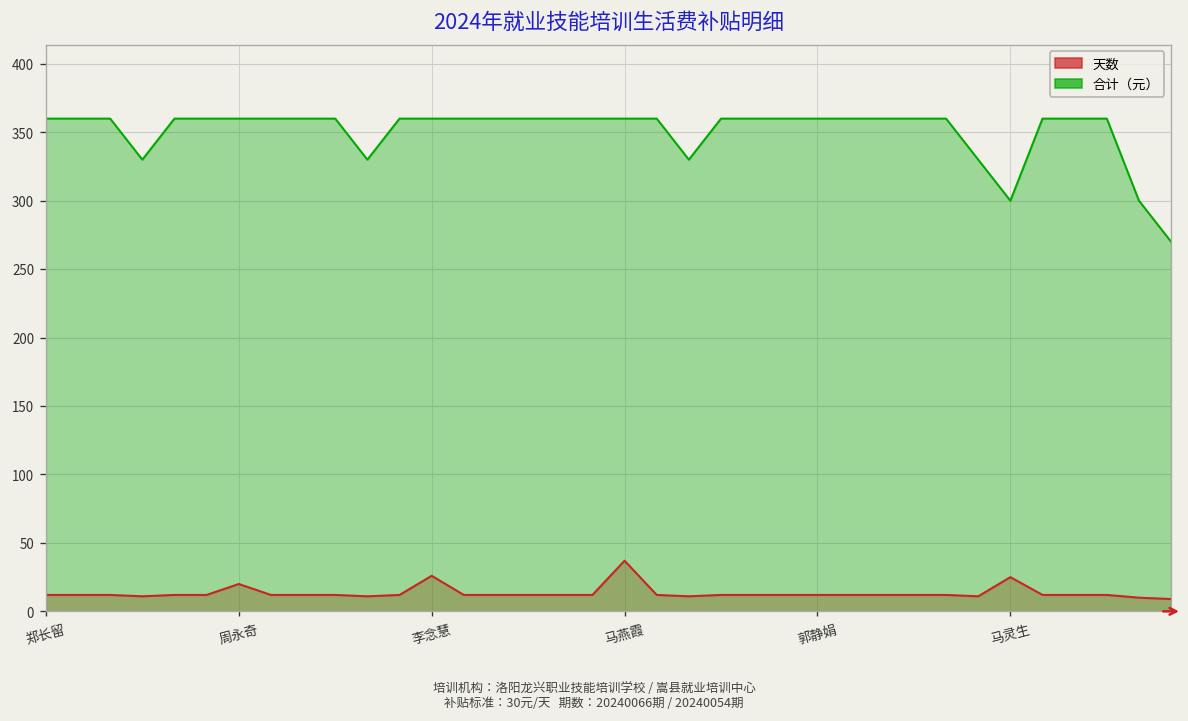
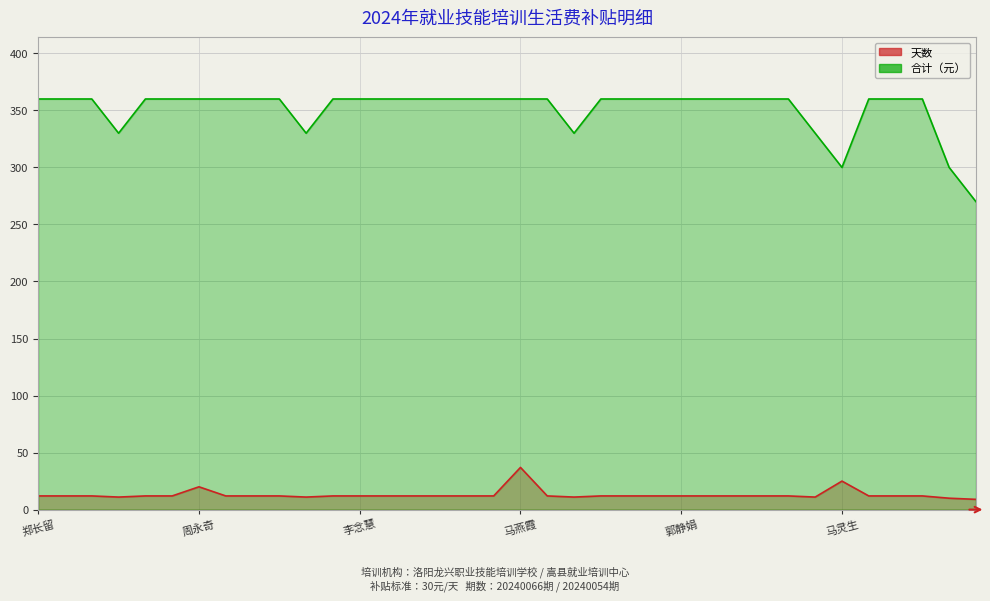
  {
    "天数": {
      "郑长留": 12,
      "周永奇": 20,
-     "李念慧": 26,
+     "李念慧": 12,
      "马燕霞": 37,
      "郭静娟": 12,
      "马灵生": 25
    },
    "合计（元）": {
      "郑长留": 360,
      "周永奇": 360,
      "李念慧": 360,
      "马燕霞": 360,
      "郭静娟": 360,
      "马灵生": 300
    }
  }
